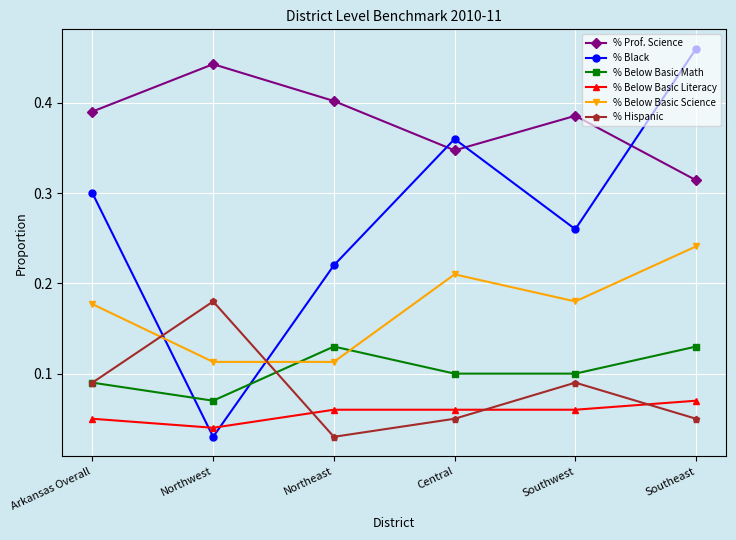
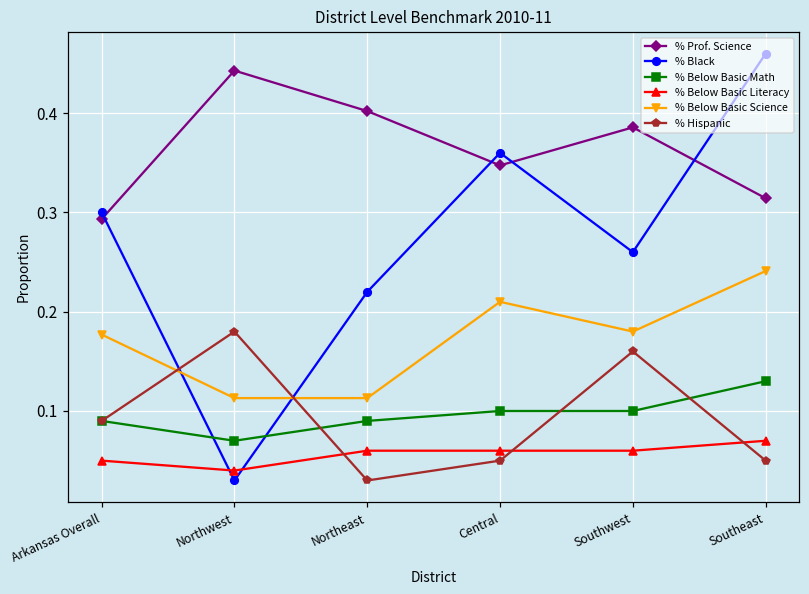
  {
    "% Prof. Science": {
-     "Arkansas Overall": 0.39,
+     "Arkansas Overall": 0.29,
      "Northwest": 0.44,
      "Northeast": 0.40,
      "Central": 0.35,
      "Southwest": 0.39,
      "Southeast": 0.31
    },
    "% Black": {
      "Arkansas Overall": 0.30,
      "Northwest": 0.03,
      "Northeast": 0.22,
      "Central": 0.36,
      "Southwest": 0.26
    },
    "% Below Basic Math": {
      "Northwest": 0.07,
-     "Northeast": 0.13,
+     "Northeast": 0.09,
      "Central": 0.10,
      "Southwest": 0.10,
      "Southeast": 0.13
    },
    "% Below Basic Literacy": {
      "Arkansas Overall": 0.05,
      "Northwest": 0.04,
      "Northeast": 0.06,
      "Central": 0.06,
      "Southwest": 0.06,
      "Southeast": 0.07
    },
    "% Below Basic Science": {
      "Arkansas Overall": 0.18,
      "Northwest": 0.11,
      "Northeast": 0.11,
      "Central": 0.21,
      "Southwest": 0.18,
      "Southeast": 0.24
    },
    "% Hispanic": {
      "Northwest": 0.18,
      "Northeast": 0.03,
      "Central": 0.05,
-     "Southwest": 0.09,
+     "Southwest": 0.16,
      "Southeast": 0.05
    }
  }
